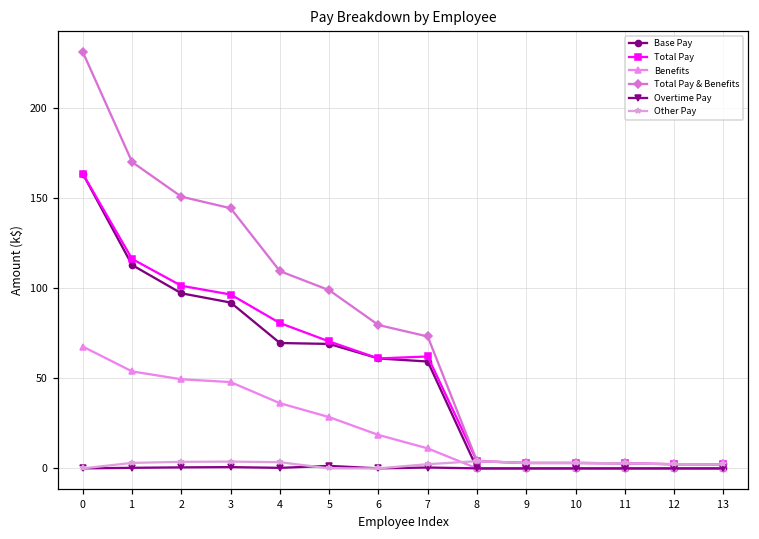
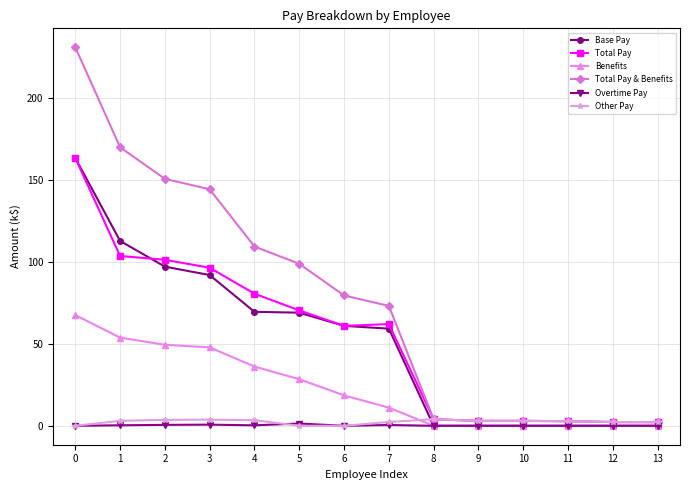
  {
    "Total Pay": {
-     "1": 116,
+     "1": 104,
      "2": 101,
      "3": 96,
      "4": 81,
      "7": 62
    }
  }
